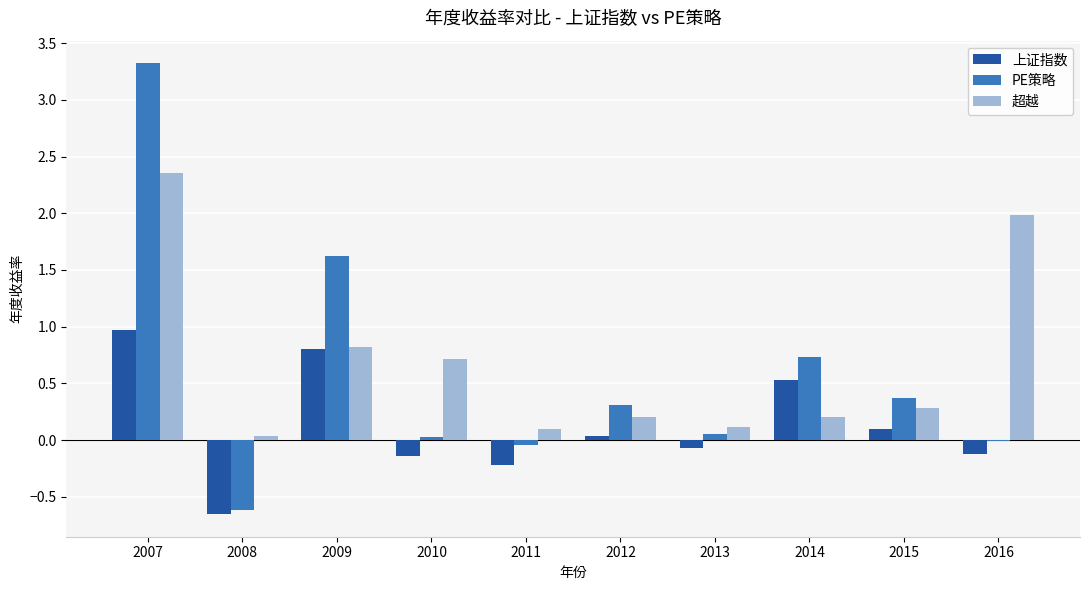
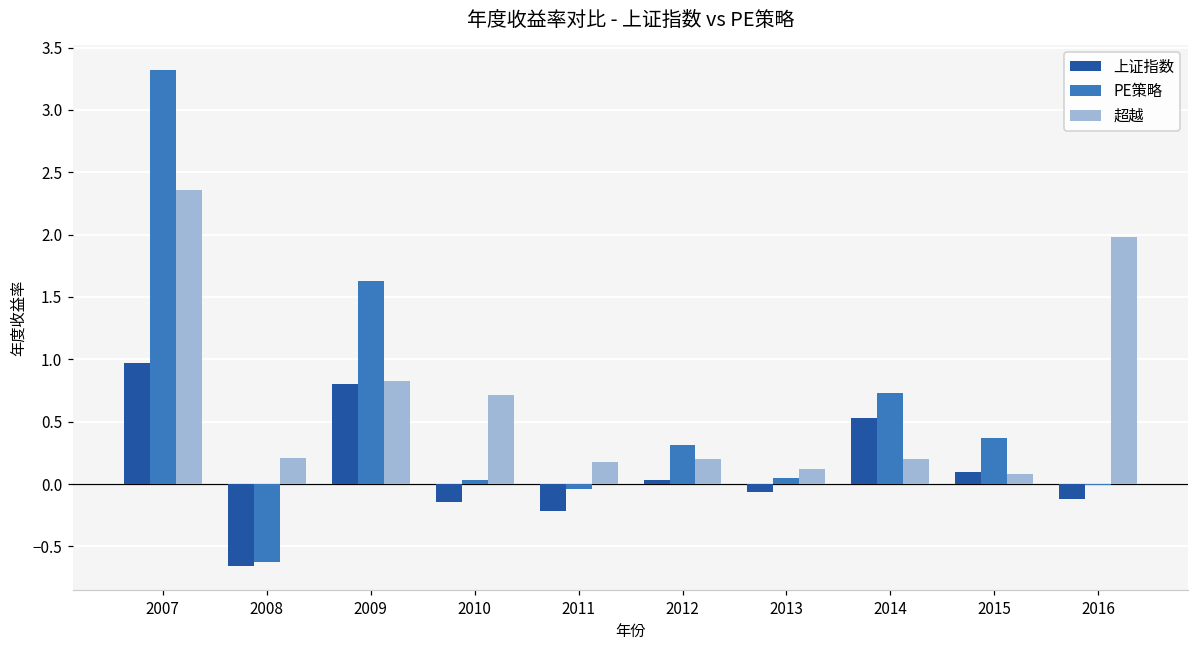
  {
    "超越": {
      "2007": 2.36,
-     "2008": 0.03,
+     "2008": 0.21,
      "2009": 0.82,
      "2010": 0.71,
-     "2011": 0.10,
+     "2011": 0.18,
      "2012": 0.20,
      "2013": 0.12,
      "2014": 0.20,
-     "2015": 0.28,
+     "2015": 0.08,
      "2016": 1.98
    }
  }
